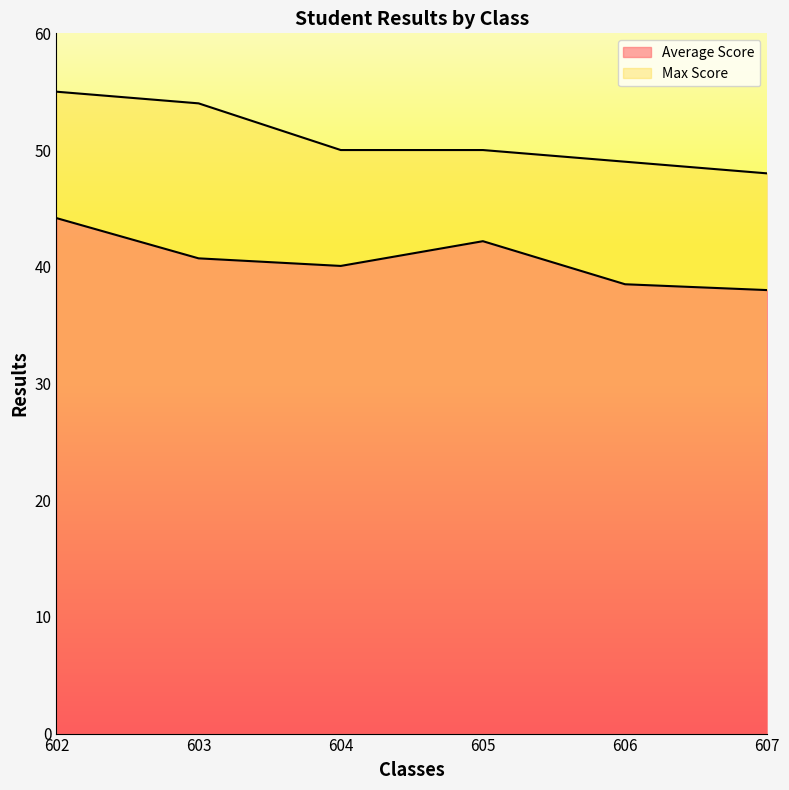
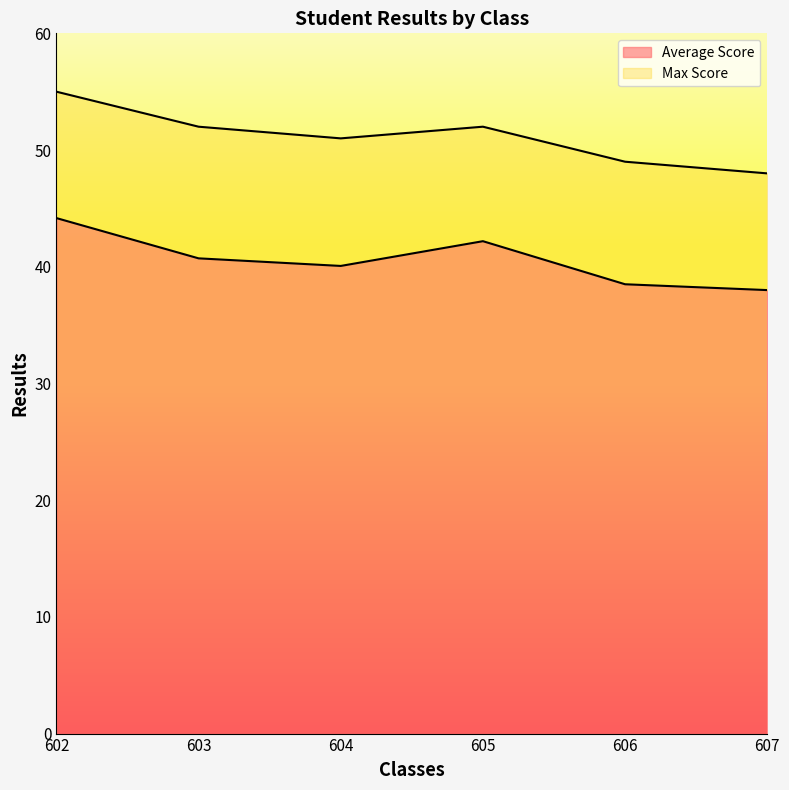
  {
    "Average Score": {
      "602": 44,
      "603": 40.7,
      "604": 40,
      "605": 42,
      "606": 38.5,
      "607": 38
    },
    "Max Score": {
      "602": 55,
-     "603": 54,
-     "604": 50,
-     "605": 50,
+     "603": 52,
+     "604": 51,
+     "605": 52,
      "606": 49,
      "607": 48
    }
  }
